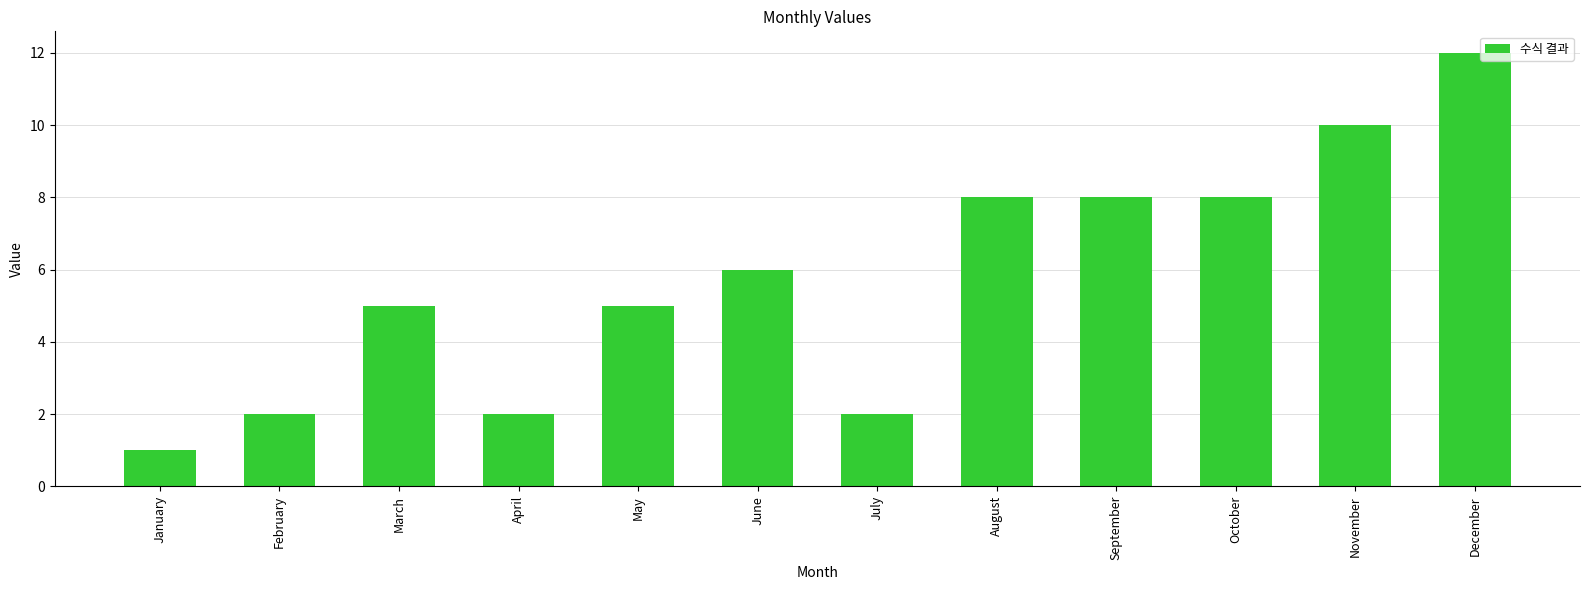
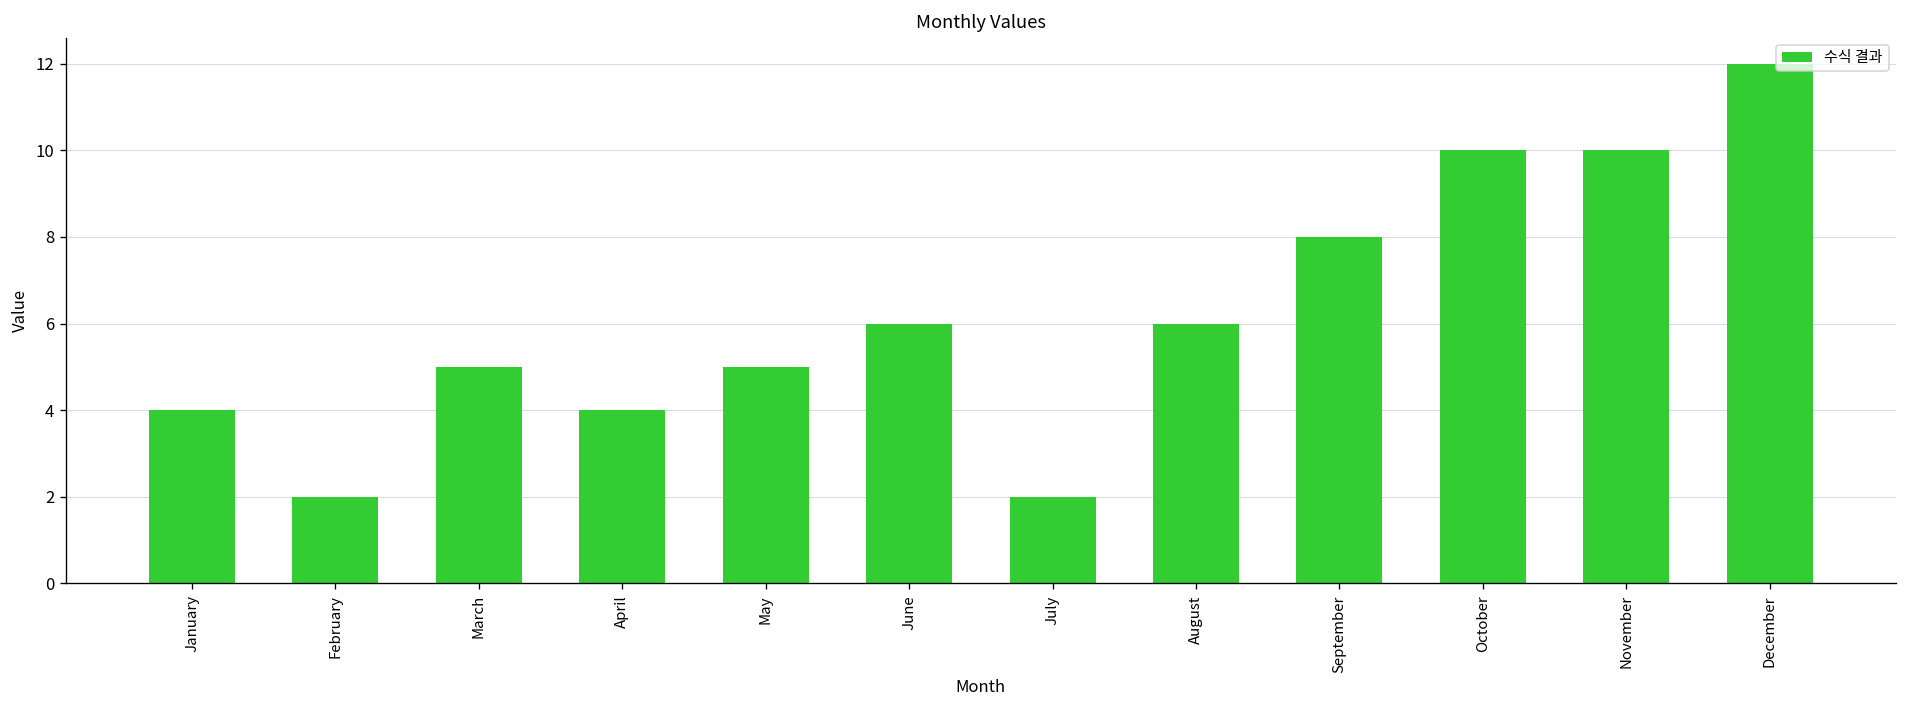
  {
-   "January": 1,
+   "January": 4,
    "February": 2,
    "March": 5,
-   "April": 2,
+   "April": 4,
    "May": 5,
    "June": 6,
    "July": 2,
-   "August": 8,
+   "August": 6,
    "September": 8,
-   "October": 8,
+   "October": 10,
    "November": 10,
    "December": 12
  }
